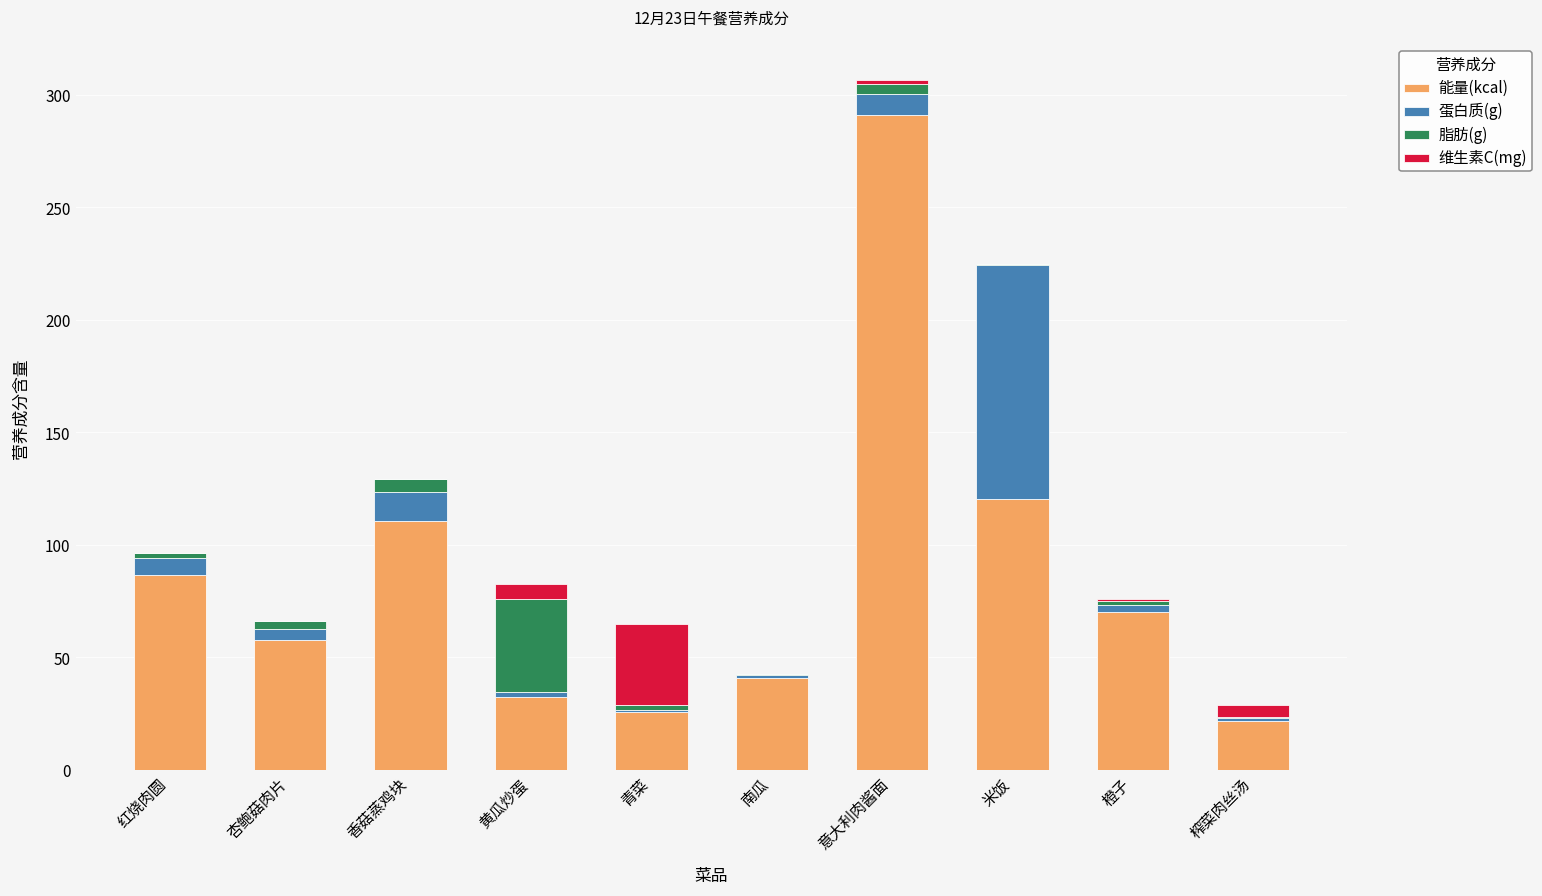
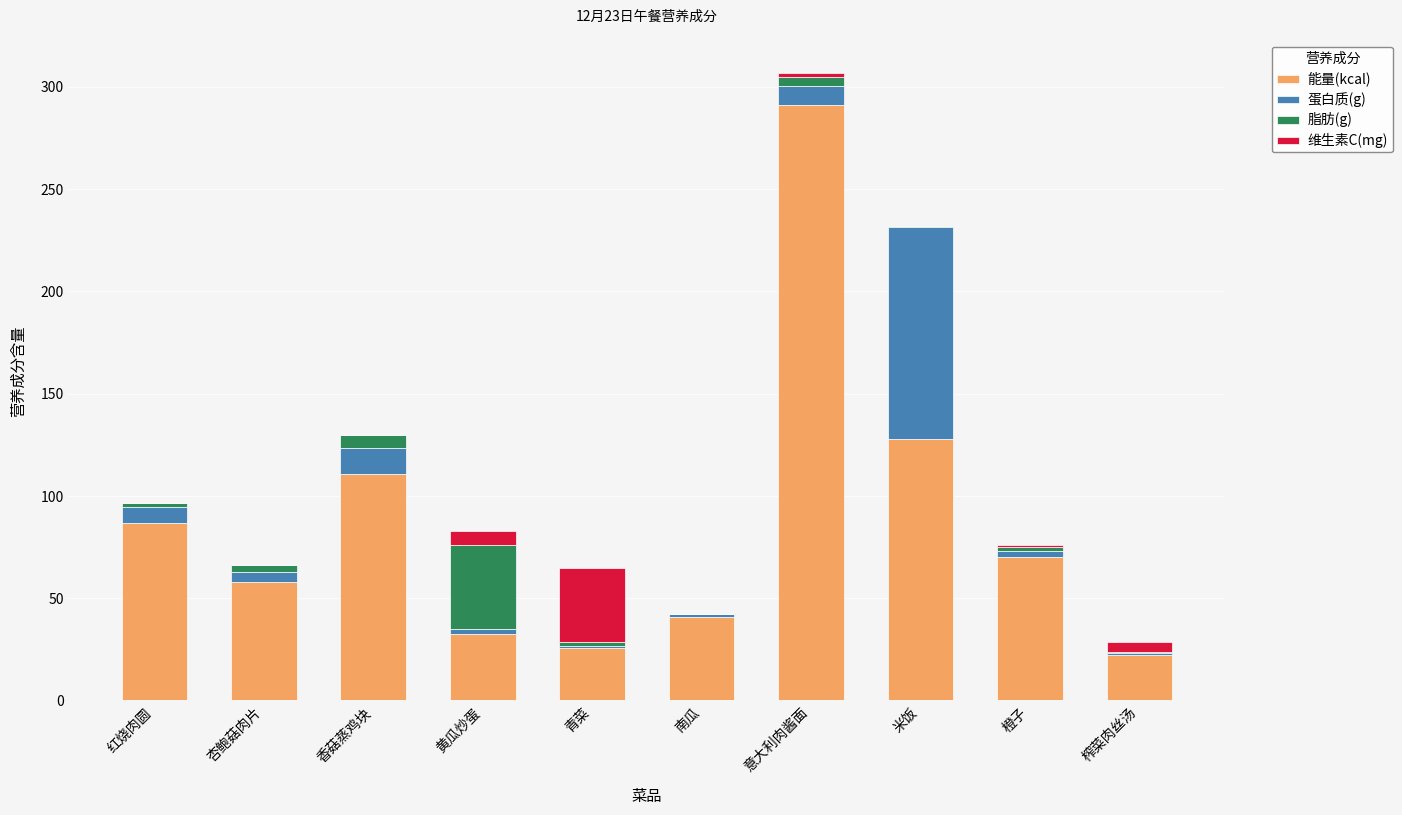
  {
    "能量(kcal)": {
      "红烧肉圆": 87,
      "杏鲍菇肉片": 58,
      "香菇蒸鸡块": 111,
      "黄瓜炒蛋": 33,
      "青菜": 26,
      "南瓜": 41,
      "意大利肉酱面": 291,
-     "米饭": 120,
+     "米饭": 128,
      "橙子": 70,
      "榨菜肉丝汤": 22
    },
    "蛋白质(g)": {
      "红烧肉圆": 8,
      "杏鲍菇肉片": 5,
      "香菇蒸鸡块": 13,
      "黄瓜炒蛋": 2,
      "南瓜": 1,
      "意大利肉酱面": 10,
      "米饭": 104,
      "橙子": 3,
      "榨菜肉丝汤": 1
    },
    "脂肪(g)": {
      "红烧肉圆": 2,
      "杏鲍菇肉片": 3,
      "香菇蒸鸡块": 6,
      "黄瓜炒蛋": 41,
      "青菜": 2,
      "意大利肉酱面": 5,
      "橙子": 2
    },
    "维生素C(mg)": {
      "红烧肉圆": 0,
      "杏鲍菇肉片": 0,
      "香菇蒸鸡块": 0,
      "黄瓜炒蛋": 7,
      "青菜": 36,
      "南瓜": 0,
      "意大利肉酱面": 2,
      "米饭": 0,
      "榨菜肉丝汤": 5
    }
  }
